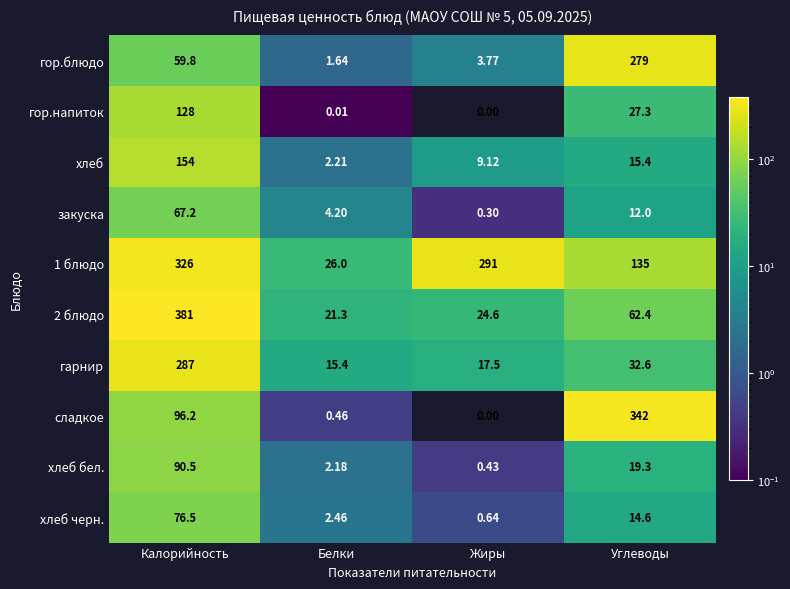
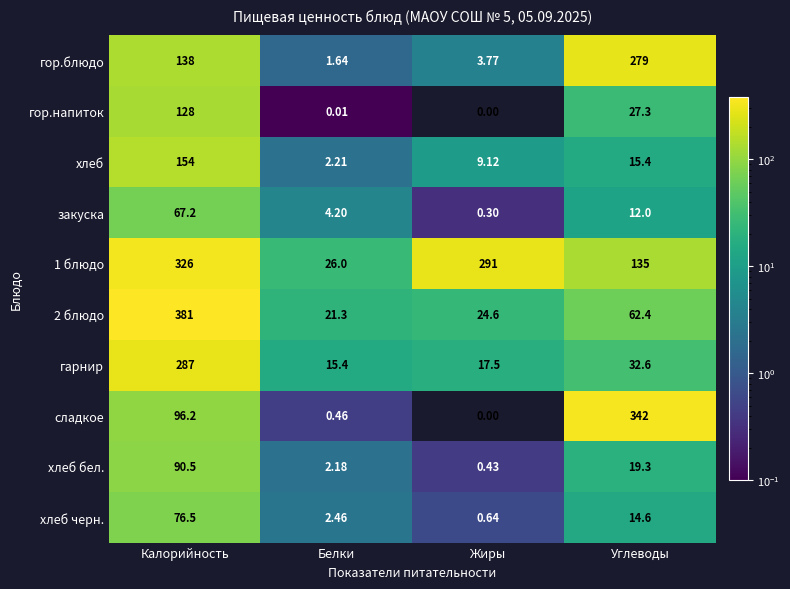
  {
    "гор.блюдо": {
-     "Калорийность": 59.8,
+     "Калорийность": 138,
      "Белки": 1.64,
      "Жиры": 3.77,
      "Углеводы": 279
    },
    "гор.напиток": {
      "Калорийность": 128,
      "Белки": 0.01,
      "Углеводы": 27.3
    },
    "хлеб": {
      "Калорийность": 154,
      "Белки": 2.21,
      "Жиры": 9.12,
      "Углеводы": 15.4
    },
    "закуска": {
      "Калорийность": 67.2,
      "Белки": 4.20,
      "Жиры": 0.30,
      "Углеводы": 12.0
    },
    "1 блюдо": {
      "Калорийность": 326,
      "Белки": 26.0,
      "Жиры": 291,
      "Углеводы": 135
    },
    "2 блюдо": {
      "Калорийность": 381,
      "Белки": 21.3,
      "Жиры": 24.6,
      "Углеводы": 62.4
    },
    "гарнир": {
      "Калорийность": 287,
      "Белки": 15.4,
      "Жиры": 17.5,
      "Углеводы": 32.6
    },
    "сладкое": {
      "Калорийность": 96.2,
      "Белки": 0.46,
      "Углеводы": 342
    },
    "хлеб бел.": {
      "Калорийность": 90.5,
      "Белки": 2.18,
      "Жиры": 0.43,
      "Углеводы": 19.3
    },
    "хлеб черн.": {
      "Калорийность": 76.5,
      "Белки": 2.46,
      "Жиры": 0.64,
      "Углеводы": 14.6
    }
  }
